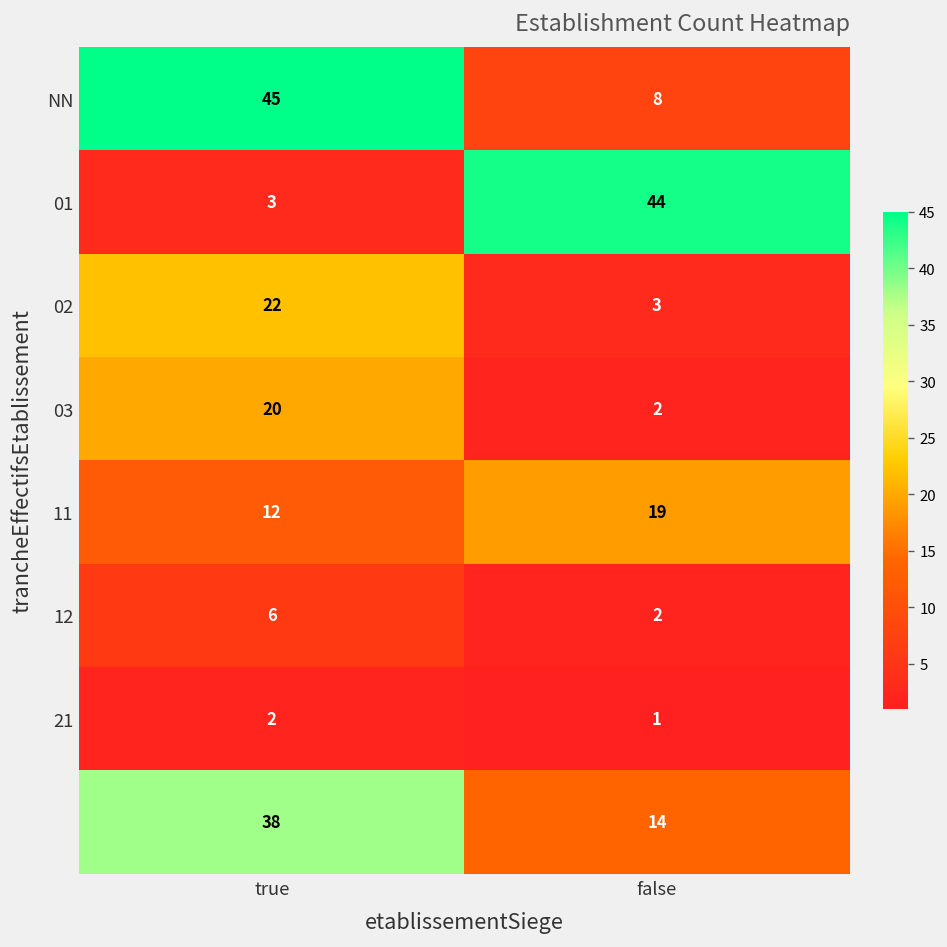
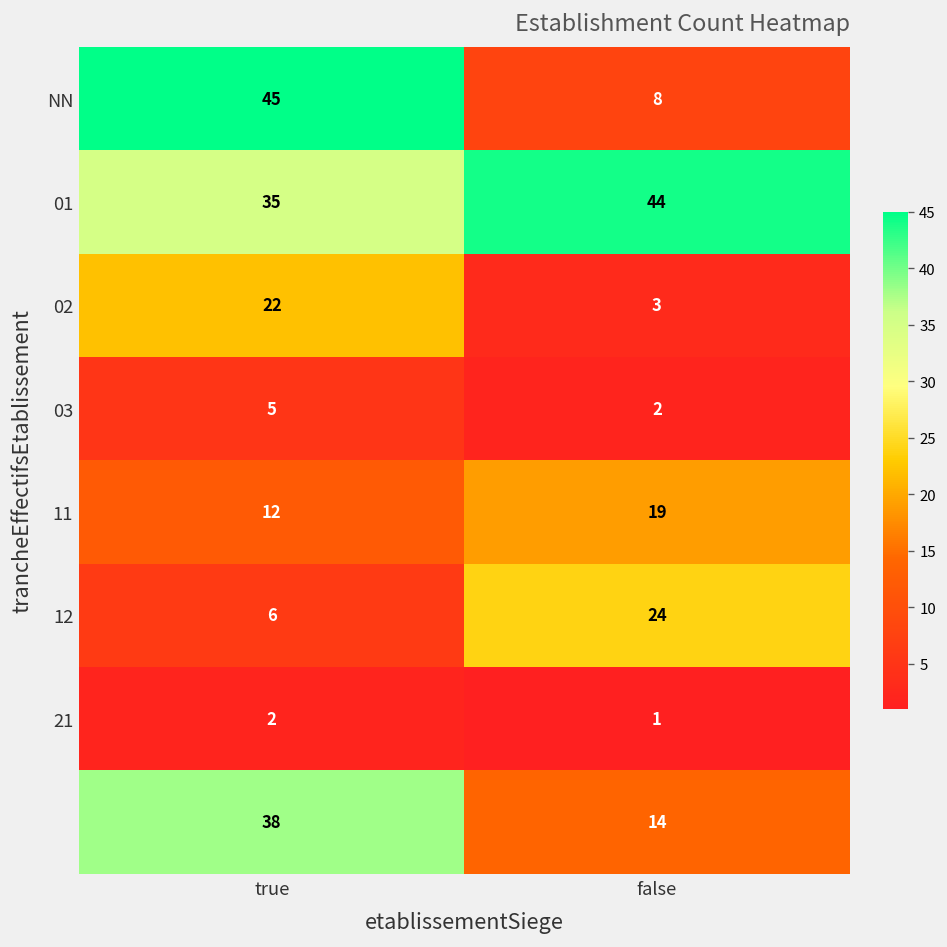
  {
    "NN": {
      "true": 45,
      "false": 8
    },
    "01": {
-     "true": 3,
+     "true": 35,
      "false": 44
    },
    "02": {
      "true": 22,
      "false": 3
    },
    "03": {
-     "true": 20,
+     "true": 5,
      "false": 2
    },
    "11": {
      "true": 12,
      "false": 19
    },
    "12": {
      "true": 6,
-     "false": 2
+     "false": 24
    },
    "21": {
      "true": 2,
      "false": 1
    }
  }
